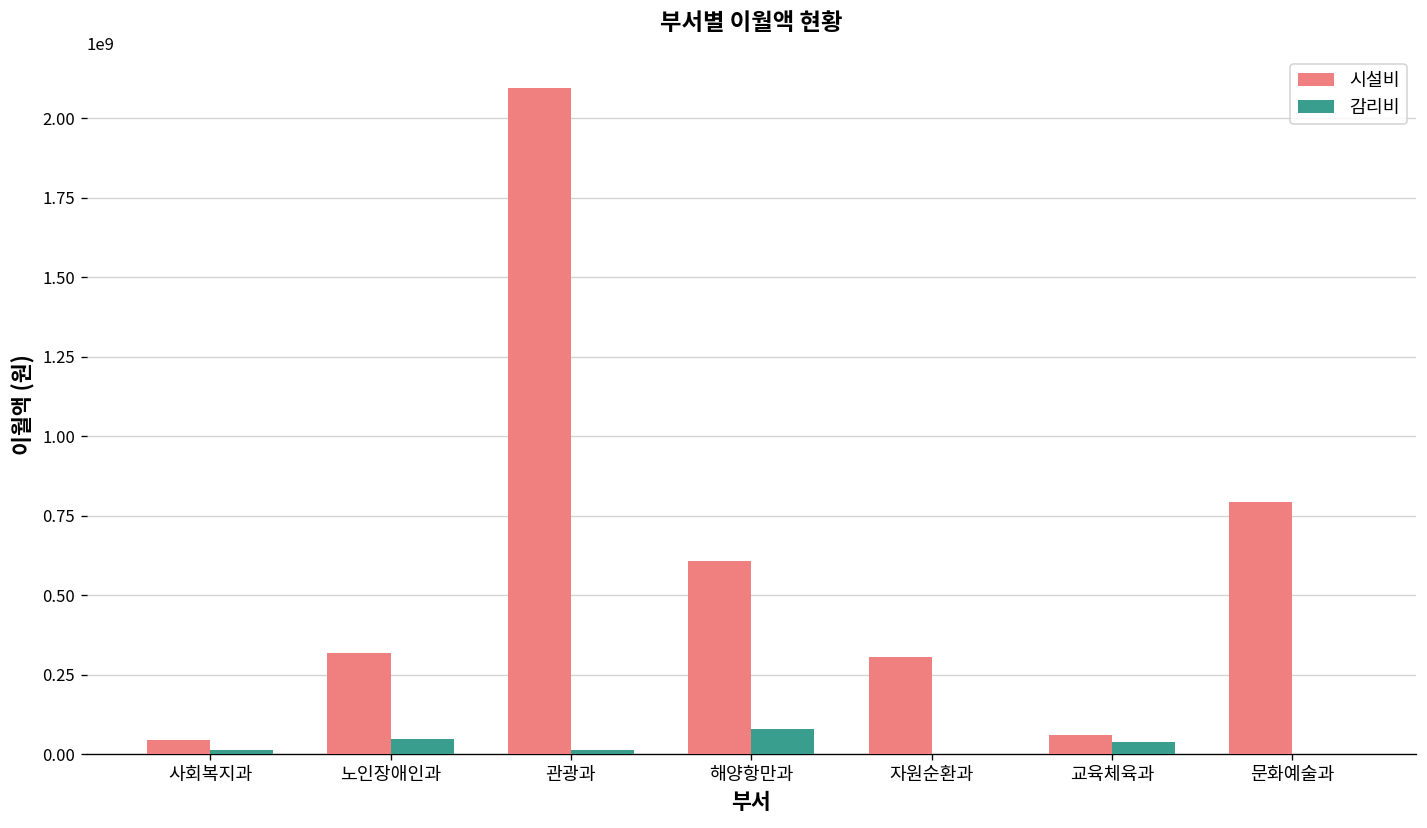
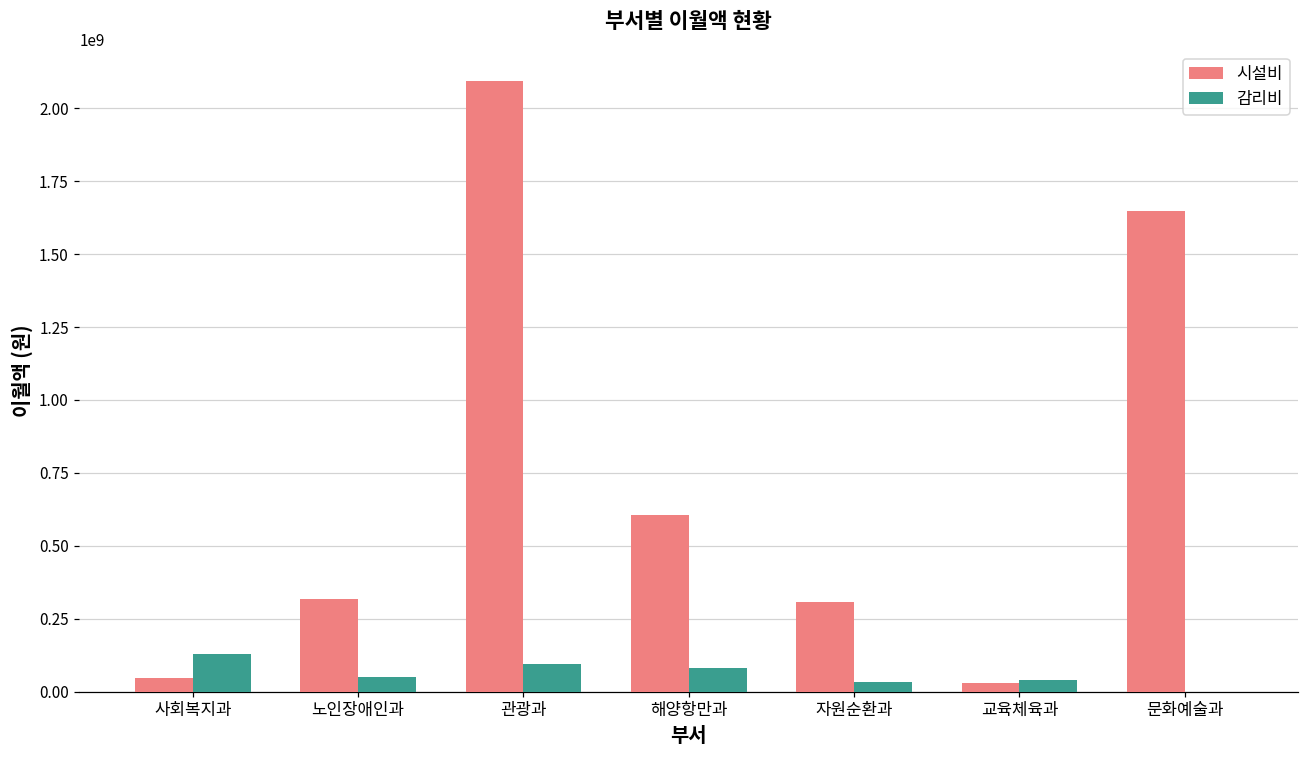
  {
    "시설비": {
      "사회복지과": 50000000,
      "노인장애인과": 320000000,
      "관광과": 2090000000,
      "해양항만과": 610000000,
      "자원순환과": 310000000,
-     "교육체육과": 60000000,
-     "문화예술과": 790000000
+     "교육체육과": 30000000,
+     "문화예술과": 1650000000
    },
    "감리비": {
-     "사회복지과": 10000000,
+     "사회복지과": 130000000,
      "노인장애인과": 50000000,
-     "관광과": 10000000,
+     "관광과": 90000000,
      "해양항만과": 80000000,
-     "자원순환과": 0,
+     "자원순환과": 30000000,
      "교육체육과": 40000000,
      "문화예술과": 0
    }
  }
